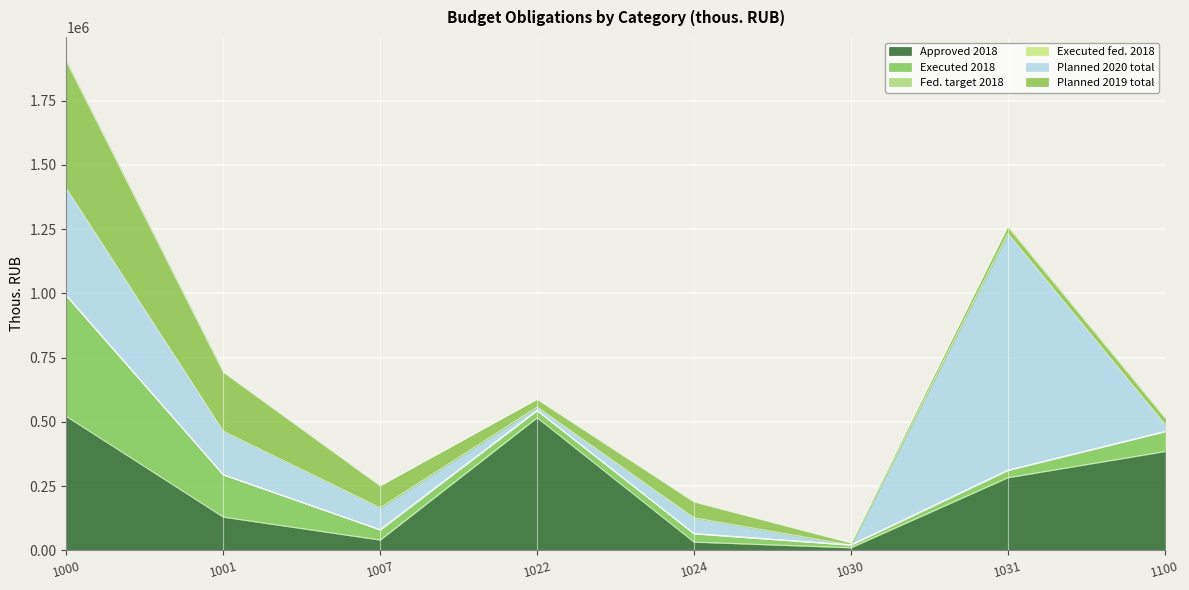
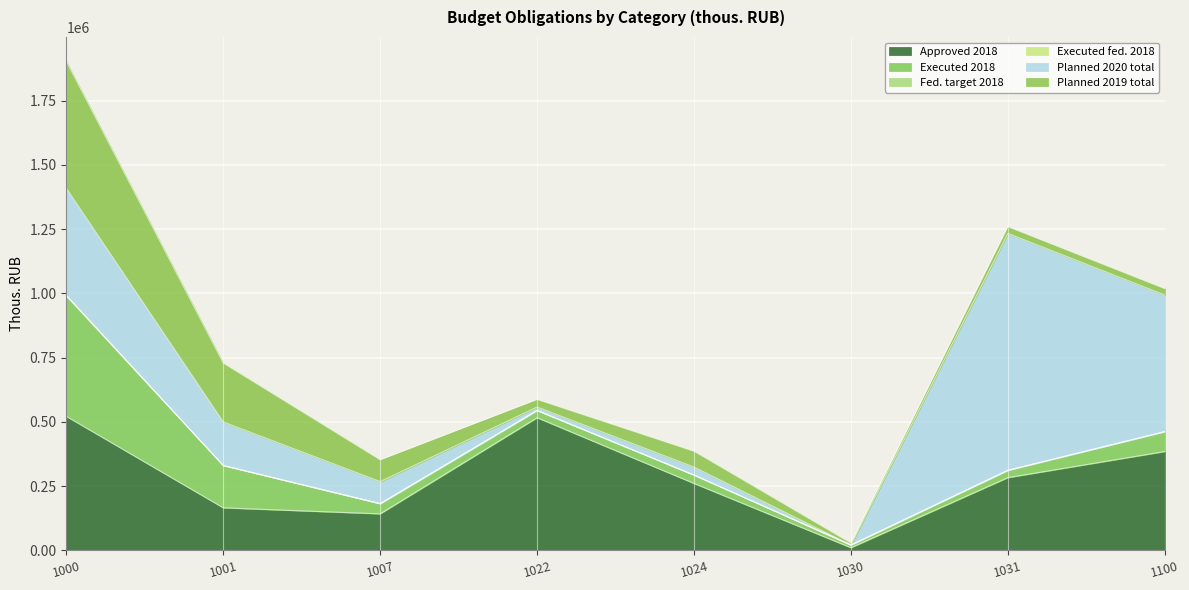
  {
    "Approved 2018": {
      "1000": 520000,
-     "1001": 130000,
-     "1007": 40000,
+     "1001": 170000,
+     "1007": 140000,
      "1022": 520000,
-     "1024": 30000,
+     "1024": 260000,
      "1030": 10000,
      "1031": 280000,
      "1100": 380000
    },
    "Planned 2020 total": {
      "1000": 420000,
      "1001": 170000,
      "1007": 90000,
      "1022": 10000,
-     "1024": 60000,
+     "1024": 30000,
      "1031": 920000,
-     "1100": 30000
+     "1100": 530000
    }
  }
